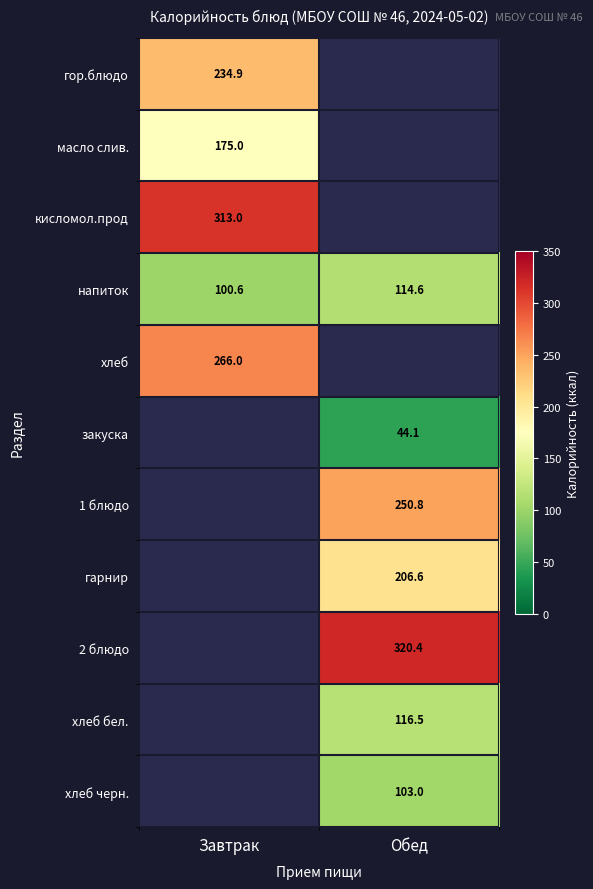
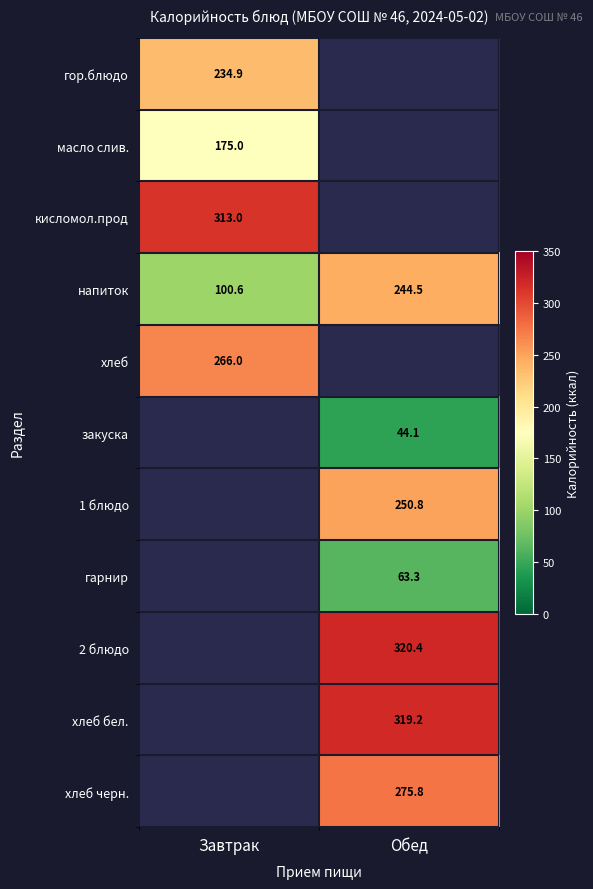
  {
    "гор.блюдо": {
      "Завтрак": 234.9
    },
    "масло слив.": {
      "Завтрак": 175.0
    },
    "кисломол.прод": {
      "Завтрак": 313.0
    },
    "напиток": {
      "Завтрак": 100.6,
-     "Обед": 114.6
+     "Обед": 244.5
    },
    "хлеб": {
      "Завтрак": 266.0
    },
    "закуска": {
      "Обед": 44.1
    },
    "1 блюдо": {
      "Обед": 250.8
    },
    "гарнир": {
-     "Обед": 206.6
+     "Обед": 63.3
    },
    "2 блюдо": {
      "Обед": 320.4
    },
    "хлеб бел.": {
-     "Обед": 116.5
+     "Обед": 319.2
    },
    "хлеб черн.": {
-     "Обед": 103.0
+     "Обед": 275.8
    }
  }
